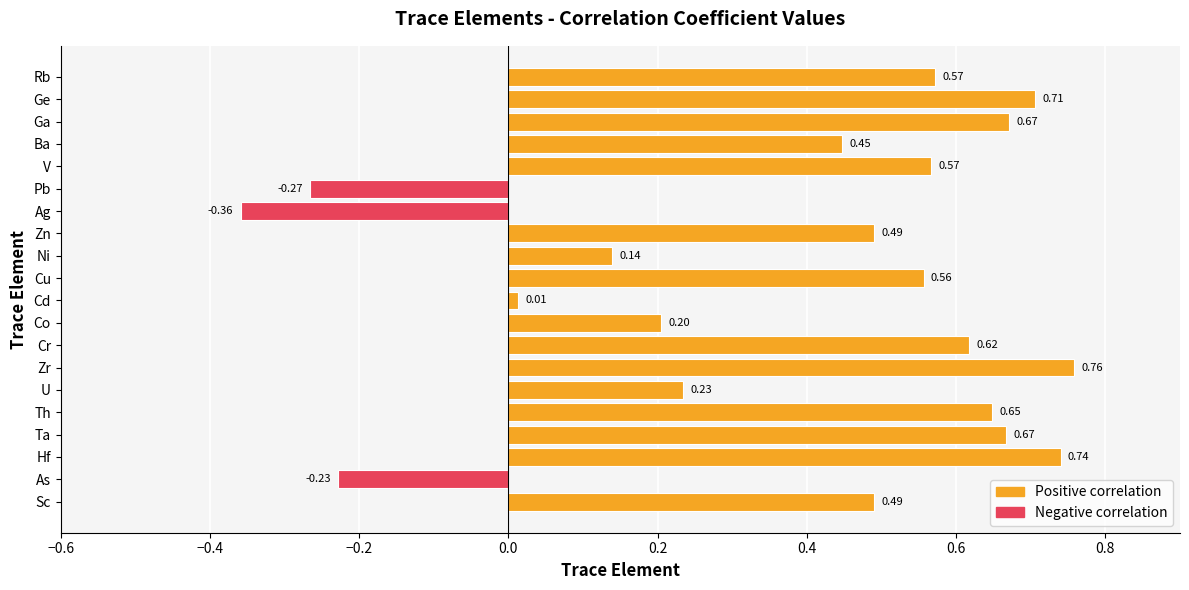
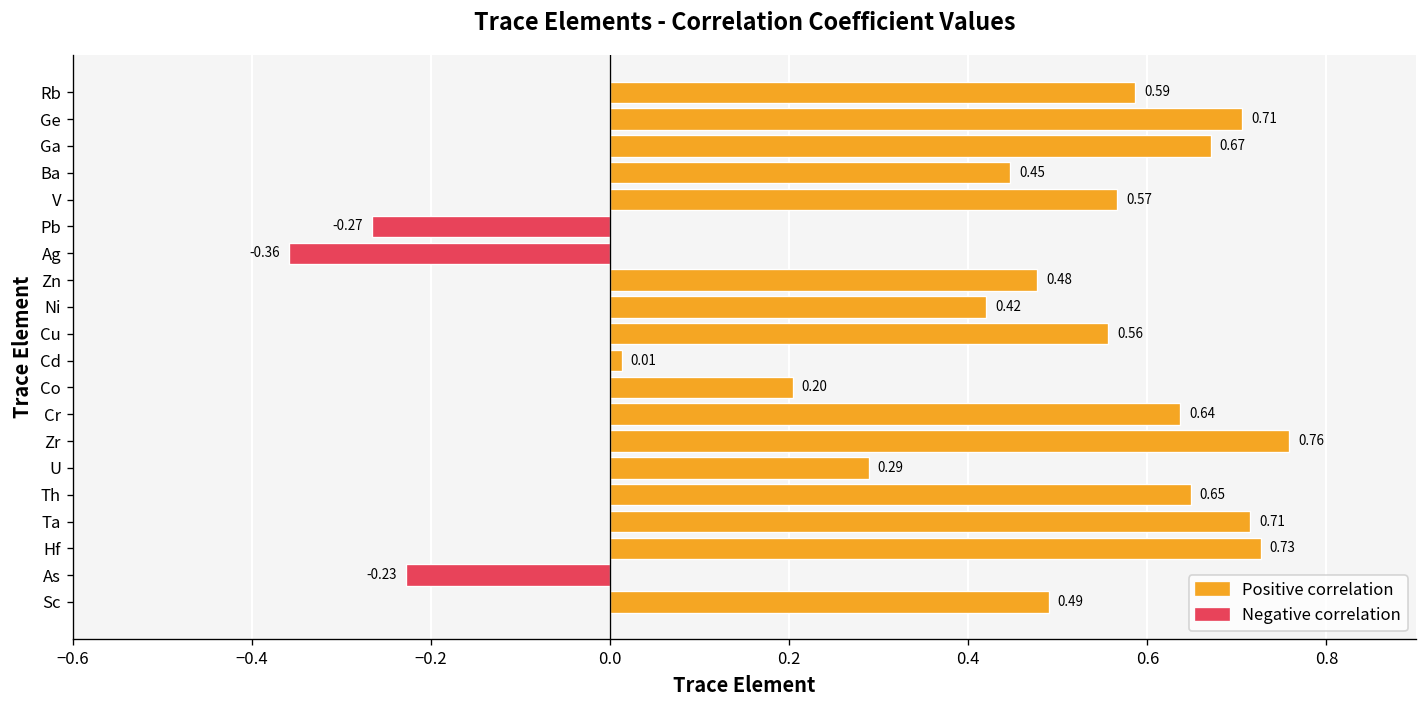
  {
-   "Rb": 0.57,
+   "Rb": 0.59,
    "Ge": 0.71,
    "Ga": 0.67,
    "Ba": 0.45,
    "V": 0.57,
    "Pb": -0.27,
    "Ag": -0.36,
-   "Zn": 0.49,
-   "Ni": 0.14,
+   "Zn": 0.48,
+   "Ni": 0.42,
    "Cu": 0.56,
    "Cd": 0.01,
    "Co": 0.20,
-   "Cr": 0.62,
+   "Cr": 0.64,
    "Zr": 0.76,
-   "U": 0.23,
+   "U": 0.29,
    "Th": 0.65,
-   "Ta": 0.67,
-   "Hf": 0.74,
+   "Ta": 0.71,
+   "Hf": 0.73,
    "As": -0.23,
    "Sc": 0.49
  }
